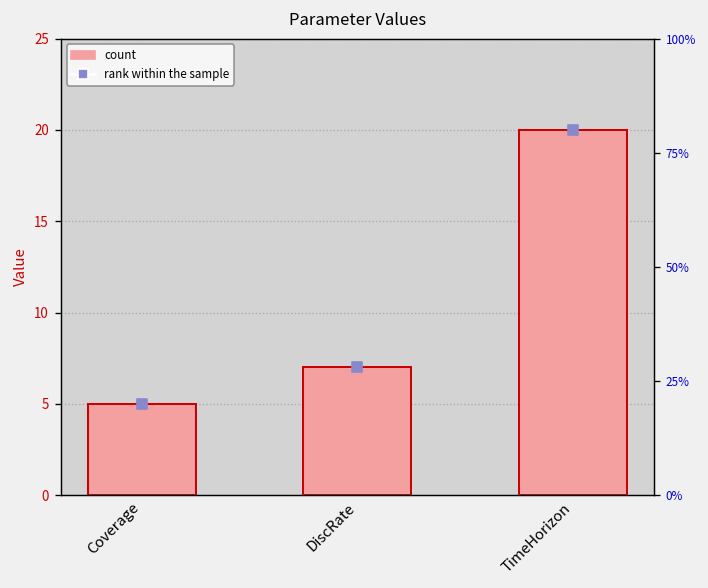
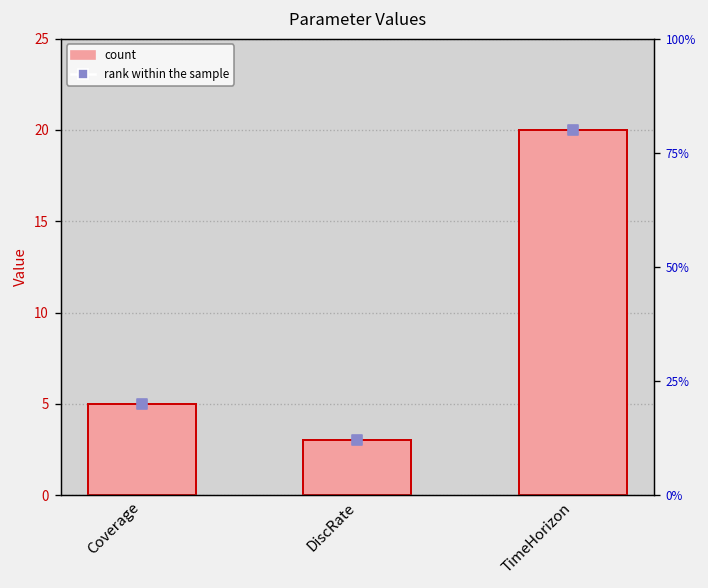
  {
    "Coverage": 5,
-   "DiscRate": 7,
+   "DiscRate": 3,
    "TimeHorizon": 20
  }
